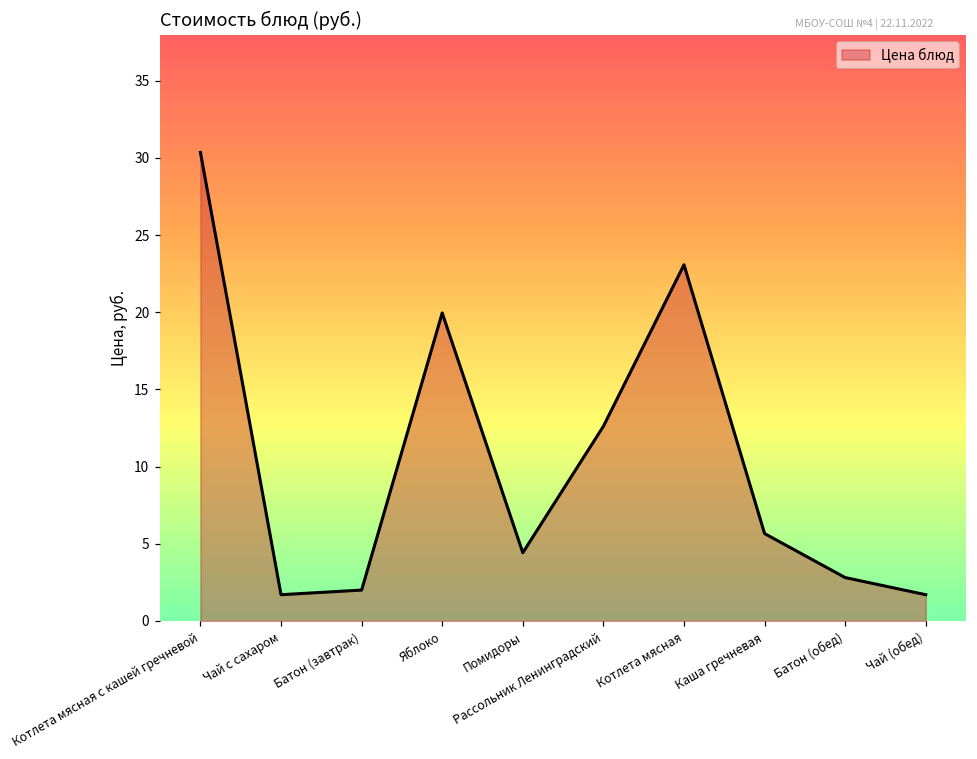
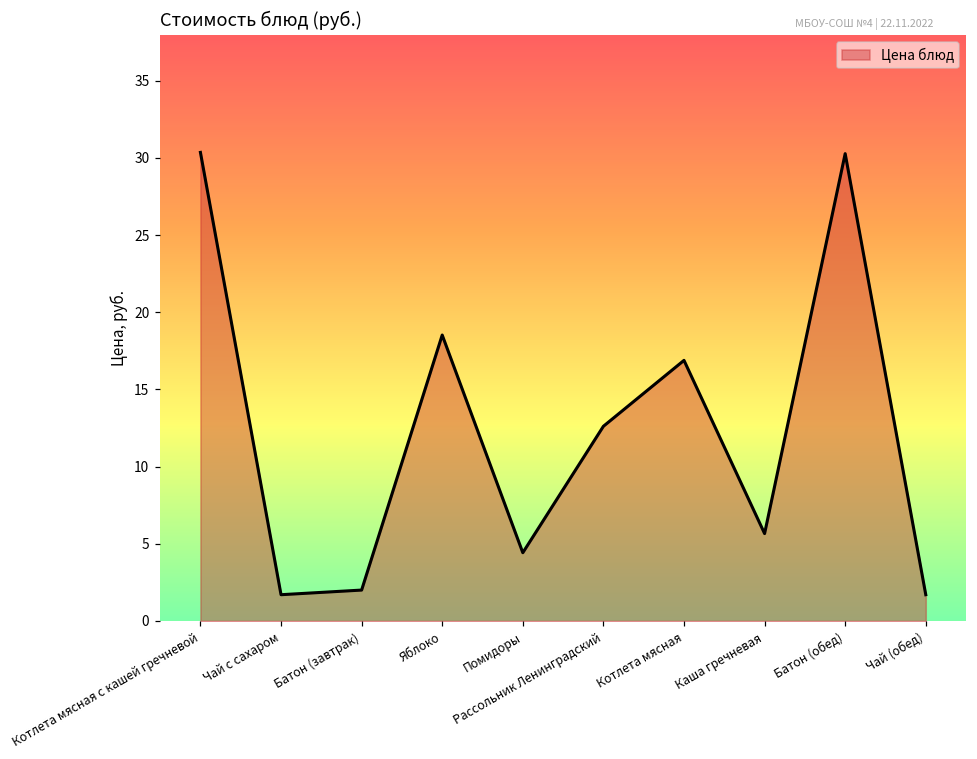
  {
    "Котлета мясная с кашей гречневой": 30.4,
    "Чай с сахаром": 1.7,
    "Батон (завтрак)": 2.0,
-   "Яблоко": 20.0,
+   "Яблоко": 18.5,
    "Помидоры": 4.4,
    "Рассольник Ленинградский": 12.6,
-   "Котлета мясная": 23.1,
+   "Котлета мясная": 16.9,
    "Каша гречневая": 5.7,
-   "Батон (обед)": 2.8,
+   "Батон (обед)": 30.3,
    "Чай (обед)": 1.7
  }
